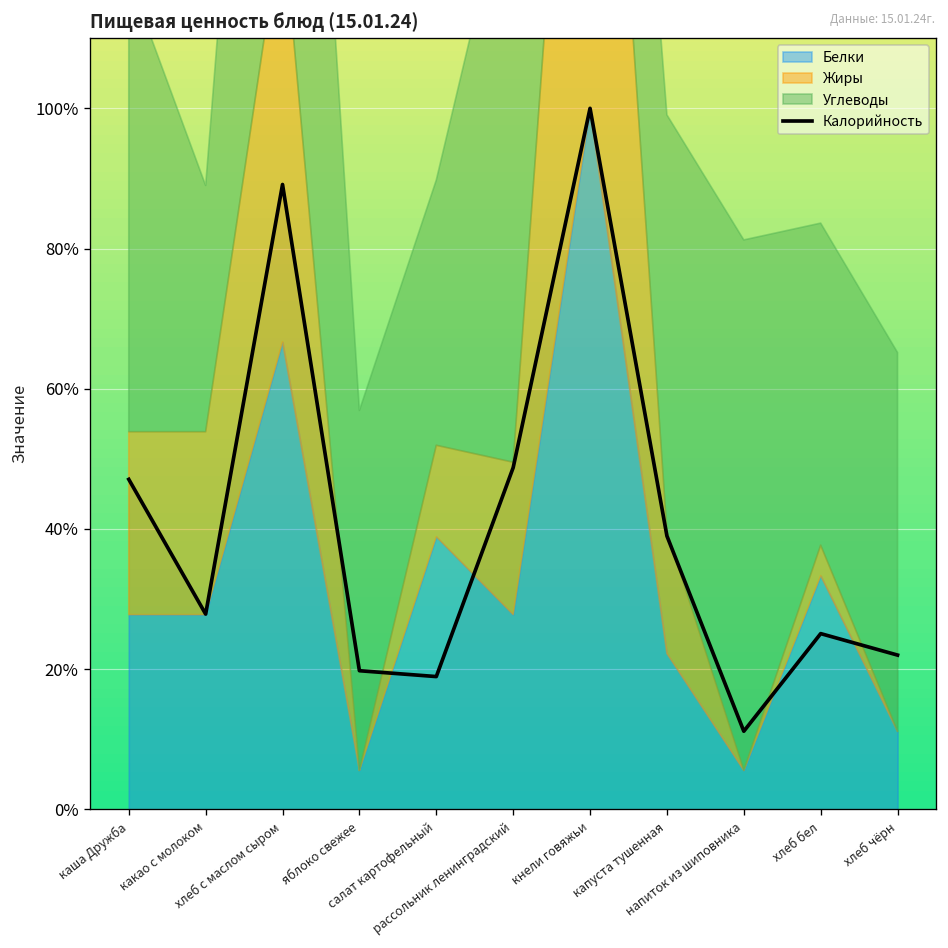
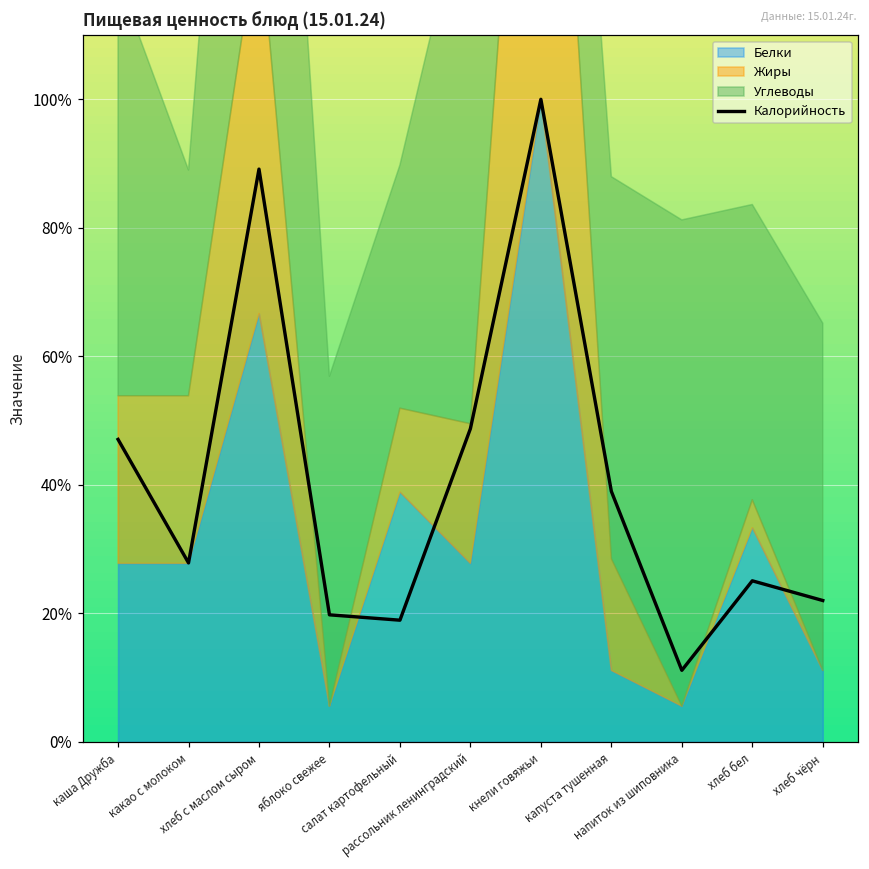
  {
    "Белки": {
      "салат картофельный": "39%",
-     "капуста тушенная": "22%",
+     "капуста тушенная": "11%",
      "хлеб бел": "33%"
    },
    "Жиры": {
      "каша Дружба": "26%",
      "какао с молоком": "26%",
      "салат картофельный": "13%",
      "рассольник ленинградский": "22%",
      "хлеб бел": "4%"
    },
    "Углеводы": {
      "какао с молоком": "35%",
      "яблоко свежее": "51%",
      "салат картофельный": "38%",
      "капуста тушенная": "59%",
      "напиток из шиповника": "76%",
      "хлеб бел": "46%",
      "хлеб чёрн": "54%"
    },
    "Калорийность": {
      "каша Дружба": "47%",
      "хлеб с маслом сыром": "89%",
      "яблоко свежее": "20%",
      "салат картофельный": "19%",
      "рассольник ленинградский": "49%",
      "капуста тушенная": "39%",
      "напиток из шиповника": "11%",
      "хлеб бел": "25%",
      "хлеб чёрн": "22%"
    }
  }
